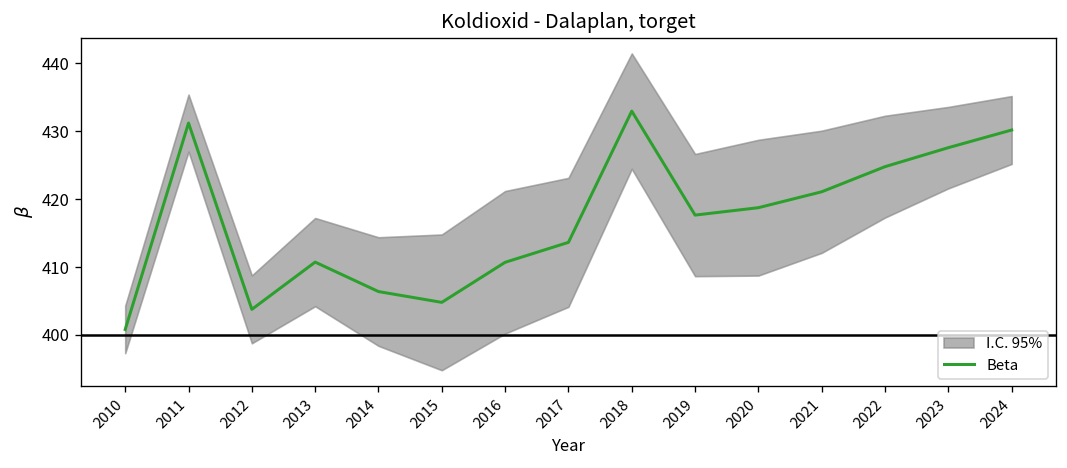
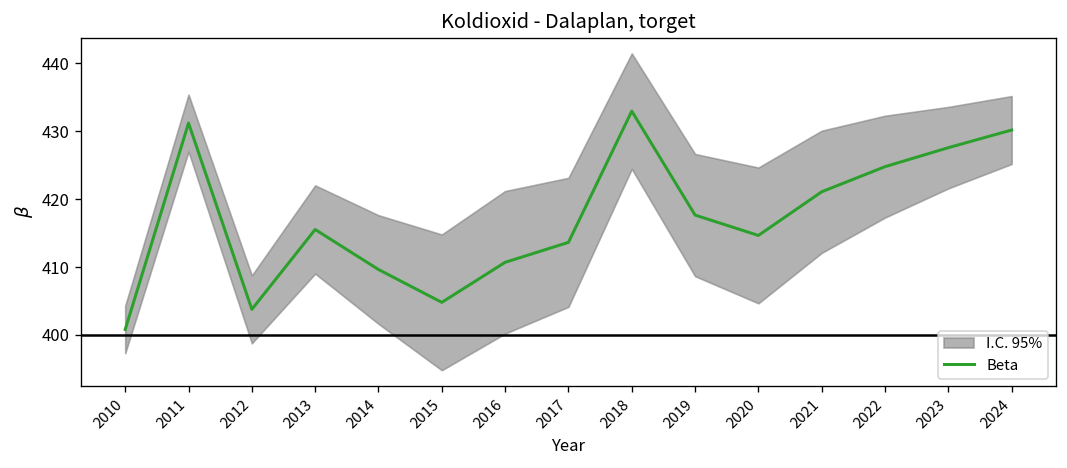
  {
    "Beta": {
      "2010": 401,
      "2011": 431,
      "2012": 404,
-     "2013": 411,
-     "2014": 406,
+     "2013": 416,
+     "2014": 410,
      "2015": 405,
      "2016": 411,
      "2017": 414,
      "2018": 433,
      "2019": 418,
-     "2020": 419,
+     "2020": 415,
      "2021": 421,
      "2022": 425,
      "2023": 428,
      "2024": 430
    }
  }
